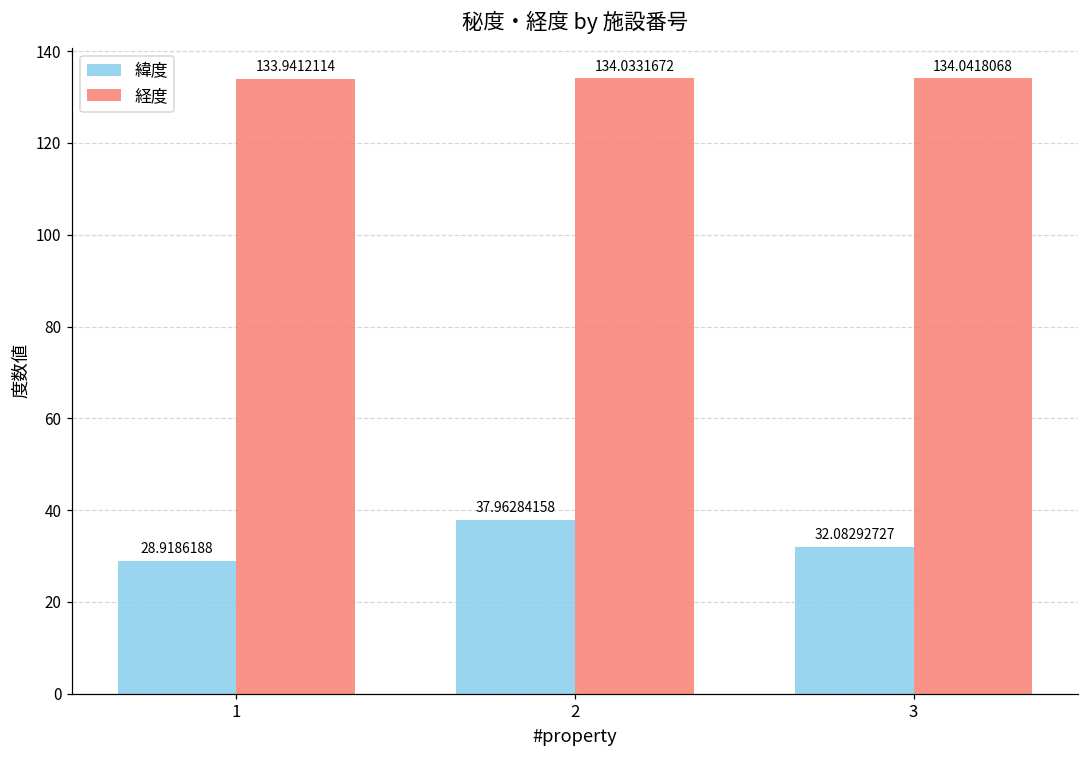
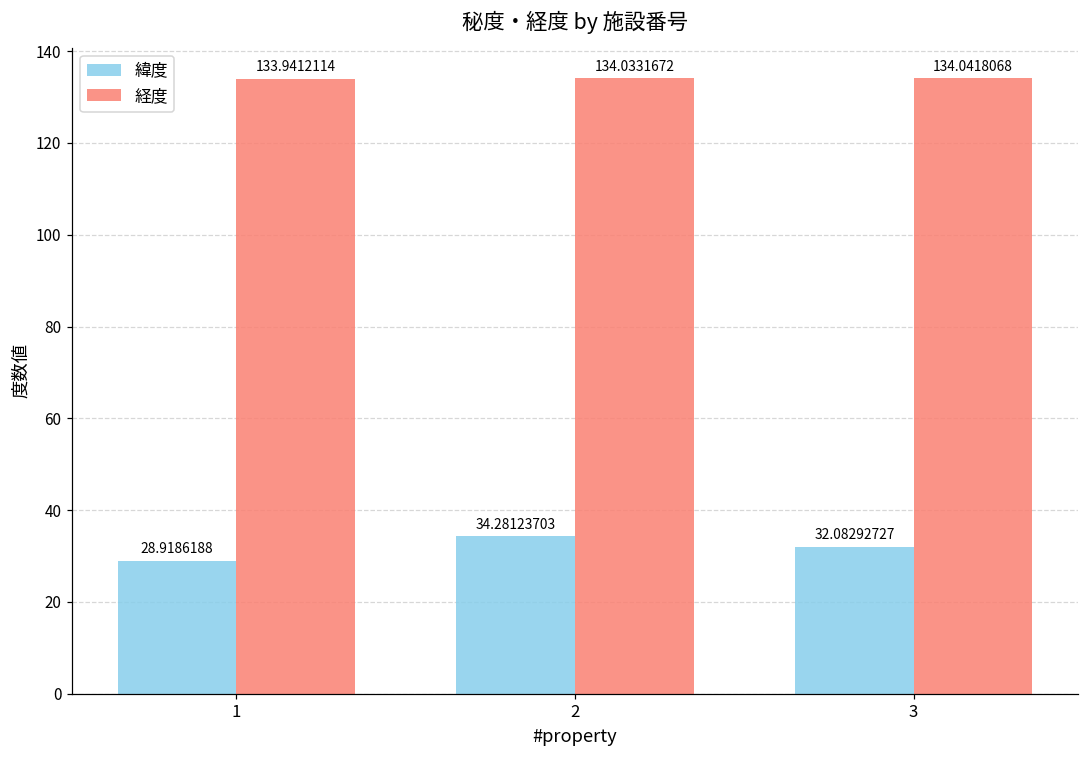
  {
    "緯度": {
      "1": 28.9186188,
-     "2": 37.96284158,
+     "2": 34.28123703,
      "3": 32.08292727
    },
    "経度": {
      "1": 133.9412114,
      "2": 134.0331672,
      "3": 134.0418068
    }
  }
